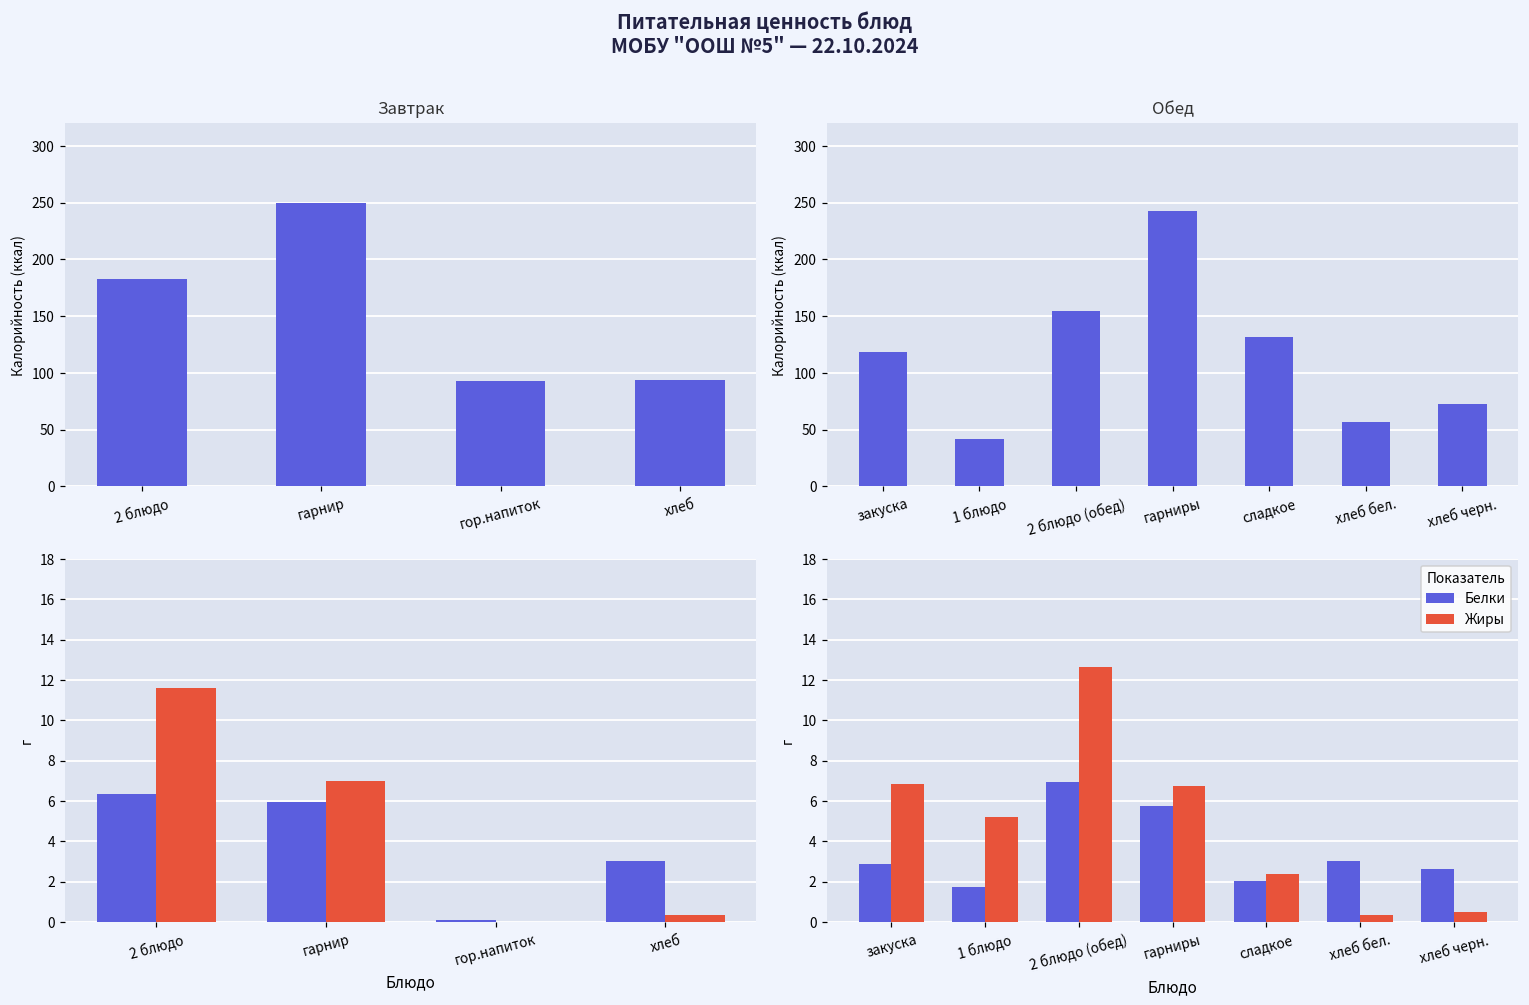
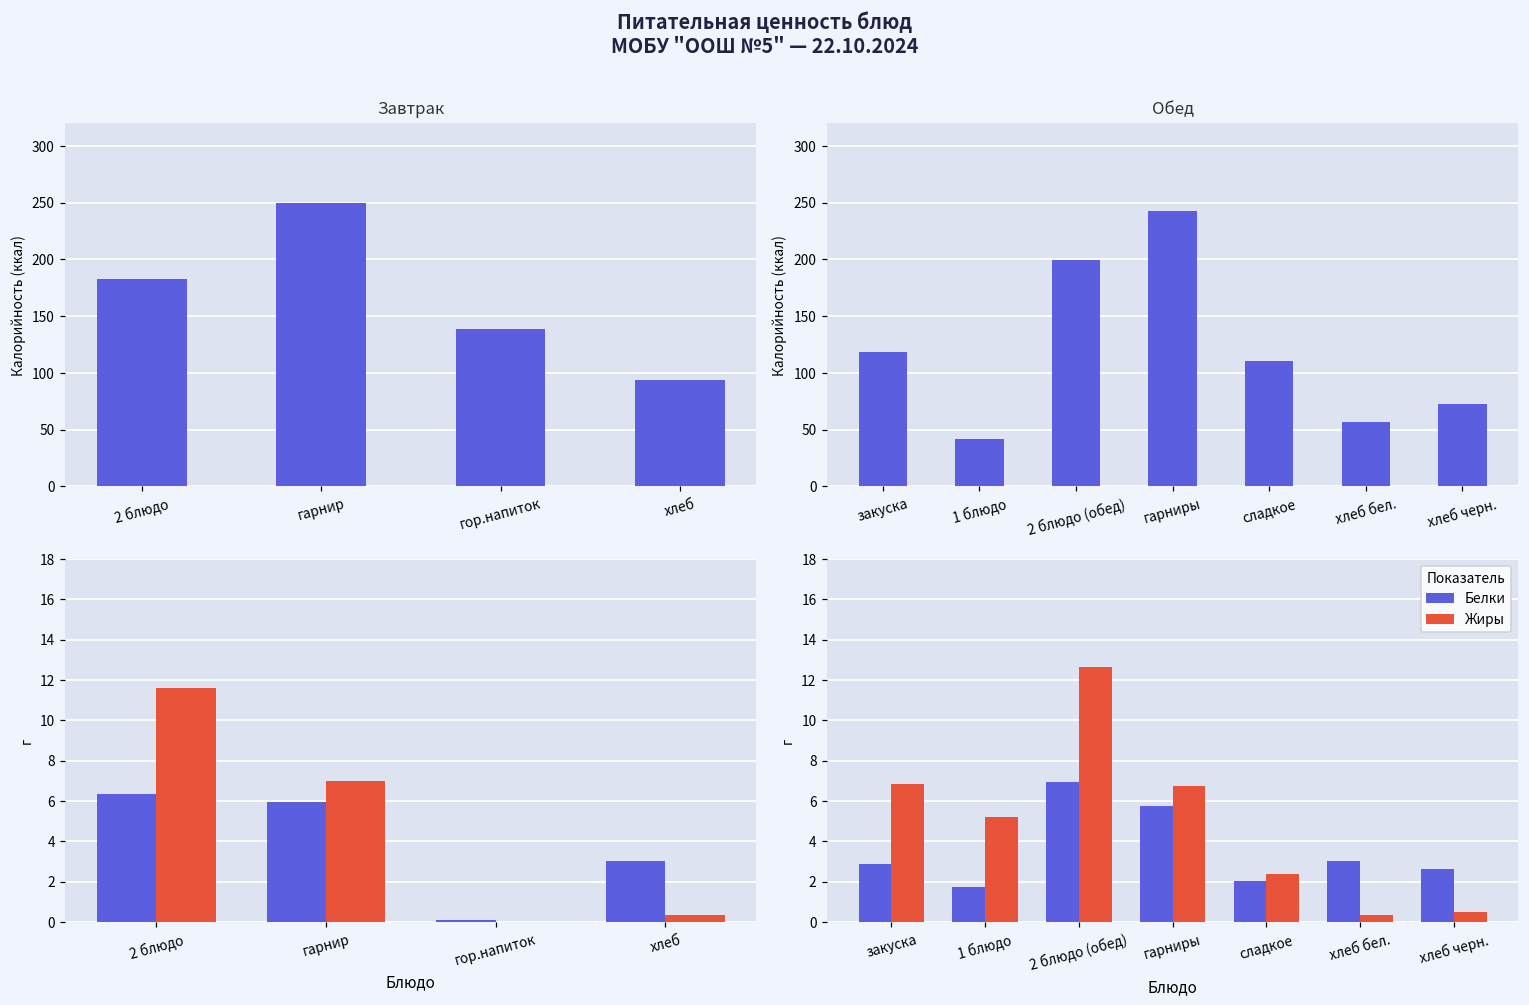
  {
    "Завтрак": {
      "2 блюдо": 183,
      "гарнир": 250,
-     "гор.напиток": 93,
+     "гор.напиток": 139,
      "хлеб": 94
    },
    "Обед": {
      "закуска": 118,
      "1 блюдо": 41,
-     "2 блюдо (обед)": 155,
+     "2 блюдо (обед)": 200,
      "гарниры": 243,
-     "сладкое": 132,
+     "сладкое": 111,
      "хлеб бел.": 57,
      "хлеб черн.": 72
    }
  }
